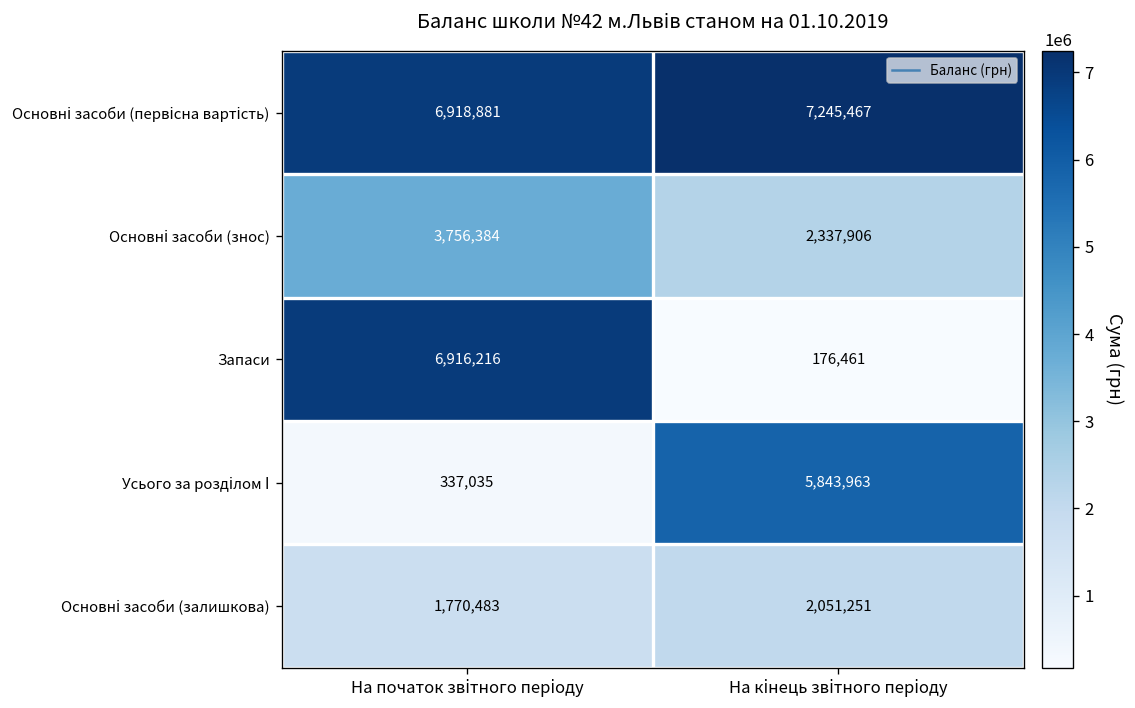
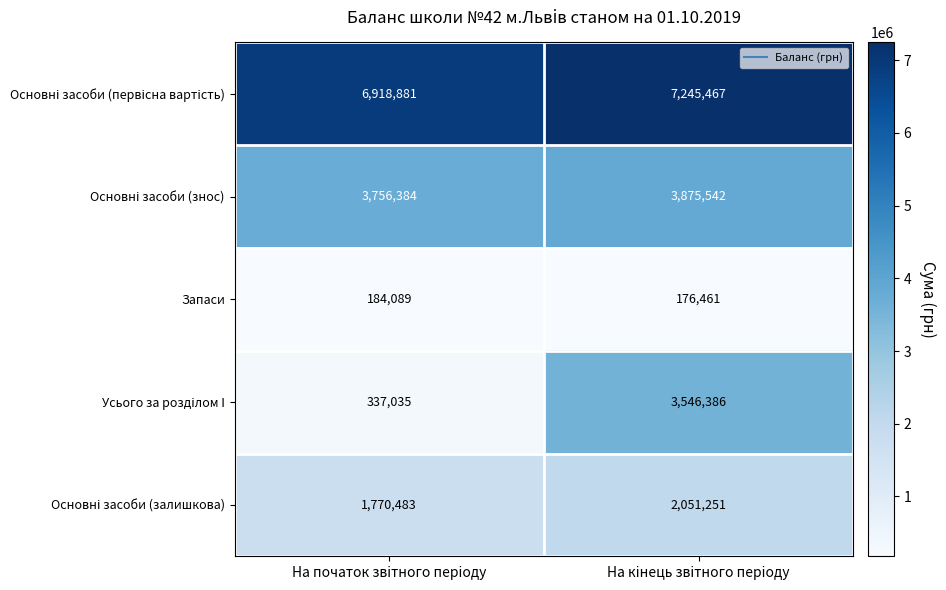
  {
    "Основні засоби (первісна вартість)": {
      "На початок звітного періоду": "6,918,881",
      "На кінець звітного періоду": "7,245,467"
    },
    "Основні засоби (знос)": {
      "На початок звітного періоду": "3,756,384",
-     "На кінець звітного періоду": "2,337,906"
+     "На кінець звітного періоду": "3,875,542"
    },
    "Запаси": {
-     "На початок звітного періоду": "6,916,216",
+     "На початок звітного періоду": "184,089",
      "На кінець звітного періоду": "176,461"
    },
    "Усього за розділом І": {
      "На початок звітного періоду": "337,035",
-     "На кінець звітного періоду": "5,843,963"
+     "На кінець звітного періоду": "3,546,386"
    },
    "Основні засоби (залишкова)": {
      "На початок звітного періоду": "1,770,483",
      "На кінець звітного періоду": "2,051,251"
    }
  }
